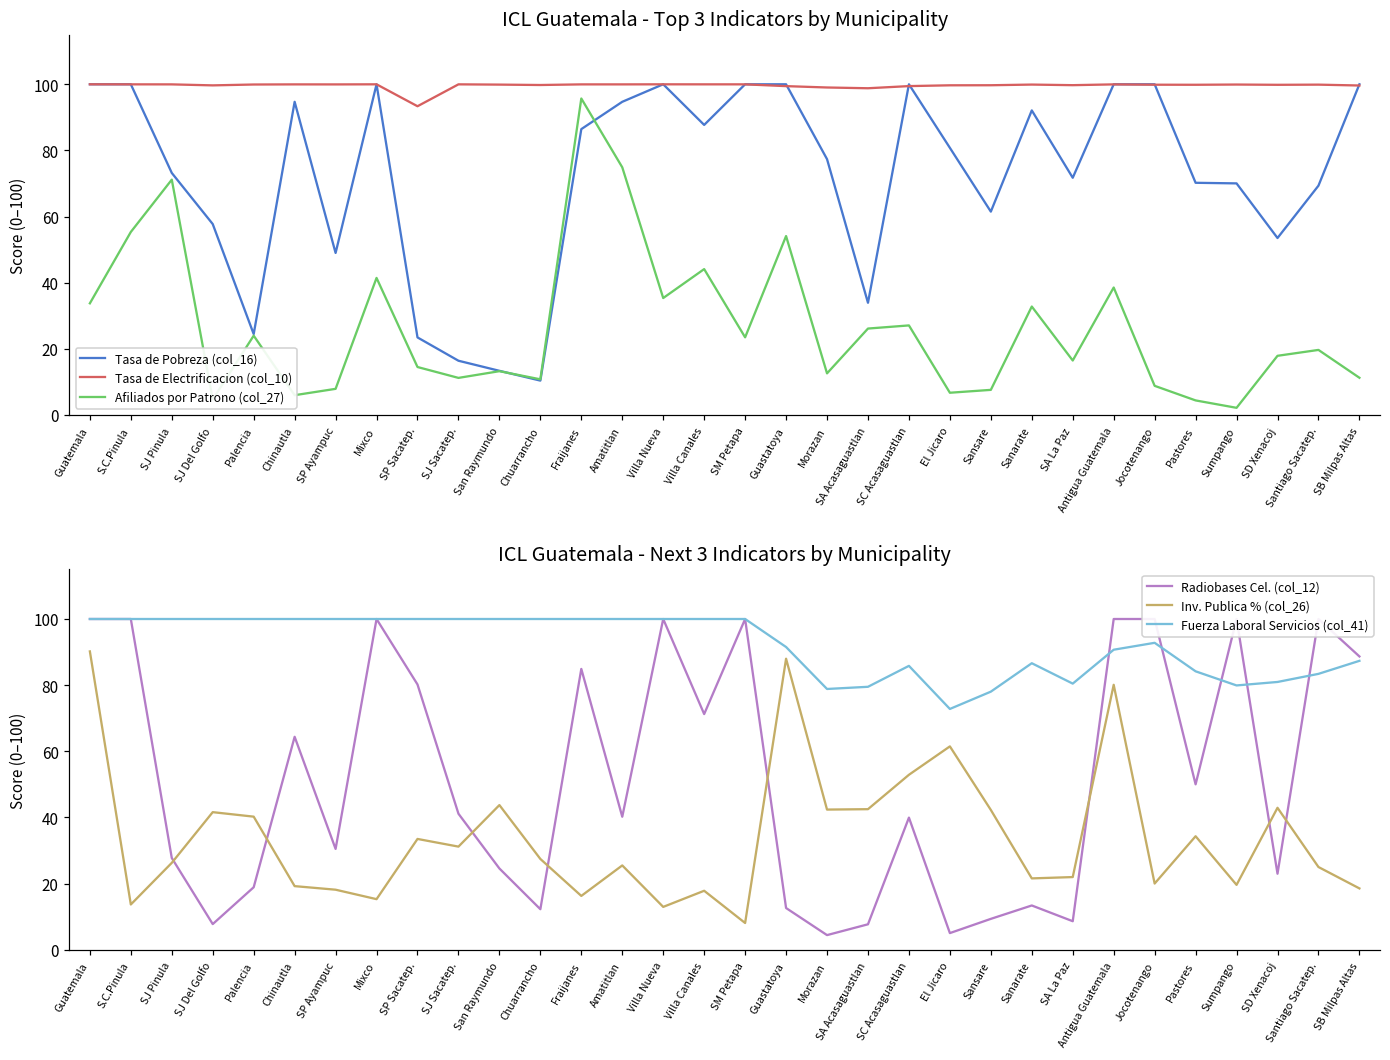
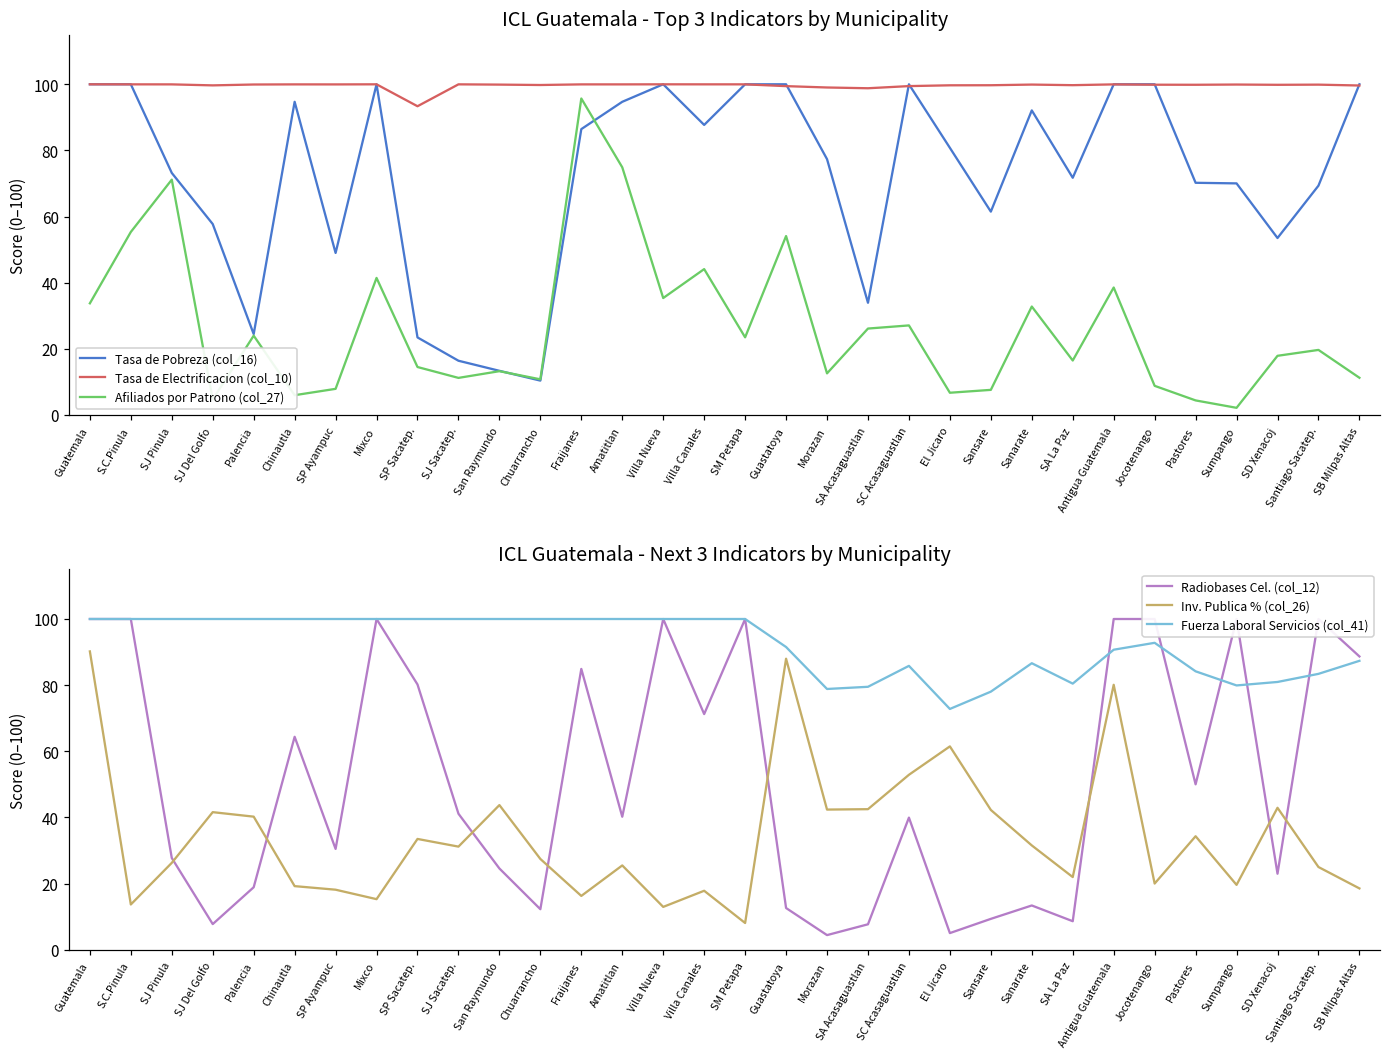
  {
    "ICL Guatemala - Top 3 Indicators by Municipality": {
      "Tasa de Pobreza (col_16)": {
        "SJ Pinula": 73,
        "SJ Del Golfo": 58,
        "Chinautla": 95,
        "SP Ayampuc": 49,
        "SP Sacatep.": 23,
        "SJ Sacatep.": 16,
        "Fraijanes": 86,
        "Amatitlan": 95,
        "Villa Canales": 88,
        "Morazan": 77,
        "SA Acasaguastlan": 34,
        "El Jicaro": 81,
        "Sansare": 61,
        "Sanarate": 92,
        "SA La Paz": 72,
        "Pastores": 70,
        "Sumpango": 70,
        "SD Xenacoj": 54,
        "Santiago Sacatep.": 69
      },
      "Tasa de Electrificacion (col_10)": {
        "SJ Pinula": 100,
        "SJ Del Golfo": 100,
        "Palencia": 100,
        "Chinautla": 100,
        "SP Ayampuc": 100,
        "SP Sacatep.": 93,
        "SJ Sacatep.": 100,
        "San Raymundo": 100,
        "Chuarrancho": 100,
        "Fraijanes": 100,
        "Amatitlan": 100,
        "Villa Canales": 100,
        "Morazan": 99,
        "SA Acasaguastlan": 99,
        "El Jicaro": 100,
        "Sansare": 100,
        "Sanarate": 100,
        "SA La Paz": 100,
        "Pastores": 100,
        "Sumpango": 100,
        "SD Xenacoj": 100,
        "Santiago Sacatep.": 100
      },
      "Afiliados por Patrono (col_27)": {
        "Guatemala": 34,
        "S.C.Pinula": 55,
        "SJ Pinula": 71,
        "SP Ayampuc": 8,
        "Mixco": 41,
        "SP Sacatep.": 15,
        "SJ Sacatep.": 11,
        "Fraijanes": 96,
        "Amatitlan": 75,
        "Villa Nueva": 35,
        "Villa Canales": 44,
        "SM Petapa": 23,
        "Guastatoya": 54,
        "Morazan": 13,
        "SA Acasaguastlan": 26,
        "SC Acasaguastlan": 27,
        "El Jicaro": 7,
        "Sansare": 8,
        "Sanarate": 33,
        "SA La Paz": 16,
        "Antigua Guatemala": 39,
        "Jocotenango": 9,
        "Pastores": 4,
        "Sumpango": 2,
        "SD Xenacoj": 18,
        "Santiago Sacatep.": 20,
        "SB Milpas Altas": 11
      }
    },
    "ICL Guatemala - Next 3 Indicators by Municipality": {
      "Radiobases Cel. (col_12)": {
        "SJ Pinula": 28,
        "SJ Del Golfo": 8,
        "Palencia": 19,
        "Chinautla": 64,
        "SP Ayampuc": 30,
        "SP Sacatep.": 80,
        "SJ Sacatep.": 41,
        "San Raymundo": 25,
        "Chuarrancho": 12,
        "Fraijanes": 85,
        "Amatitlan": 40,
        "Villa Canales": 71,
        "Guastatoya": 13,
        "Morazan": 4,
        "SA Acasaguastlan": 8,
        "SC Acasaguastlan": 40,
        "El Jicaro": 5,
        "Sansare": 9,
        "Sanarate": 13,
        "SA La Paz": 9,
        "Antigua Guatemala": 100,
        "Pastores": 50,
        "SD Xenacoj": 23,
        "SB Milpas Altas": 89
      },
      "Inv. Publica % (col_26)": {
        "Guatemala": 90,
        "S.C.Pinula": 14,
        "SJ Pinula": 26,
        "SJ Del Golfo": 42,
        "Palencia": 40,
        "Chinautla": 19,
        "SP Ayampuc": 18,
        "Mixco": 15,
        "SP Sacatep.": 33,
        "SJ Sacatep.": 31,
        "San Raymundo": 44,
        "Chuarrancho": 27,
        "Fraijanes": 16,
        "Amatitlan": 25,
        "Villa Nueva": 13,
        "Villa Canales": 18,
        "SM Petapa": 8,
        "Guastatoya": 88,
        "Morazan": 42,
        "SA Acasaguastlan": 42,
        "SC Acasaguastlan": 53,
        "El Jicaro": 61,
        "Sansare": 42,
-       "Sanarate": 22,
+       "Sanarate": 32,
        "SA La Paz": 22,
        "Antigua Guatemala": 80,
        "Jocotenango": 20,
        "Pastores": 34,
        "Sumpango": 20,
        "SD Xenacoj": 43,
        "Santiago Sacatep.": 25,
        "SB Milpas Altas": 19
      },
      "Fuerza Laboral Servicios (col_41)": {
        "SJ Pinula": 100,
        "SJ Del Golfo": 100,
        "Palencia": 100,
        "Chinautla": 100,
        "SP Ayampuc": 100,
        "SP Sacatep.": 100,
        "SJ Sacatep.": 100,
        "San Raymundo": 100,
        "Chuarrancho": 100,
        "Fraijanes": 100,
        "Amatitlan": 100,
        "Villa Canales": 100,
        "Guastatoya": 92,
        "Morazan": 79,
        "SA Acasaguastlan": 80,
        "SC Acasaguastlan": 86,
        "El Jicaro": 73,
        "Sansare": 78,
        "Sanarate": 87,
        "SA La Paz": 80,
        "Antigua Guatemala": 91,
        "Jocotenango": 93,
        "Pastores": 84,
        "Sumpango": 80,
        "SD Xenacoj": 81,
        "Santiago Sacatep.": 83,
        "SB Milpas Altas": 87
      }
    }
  }
